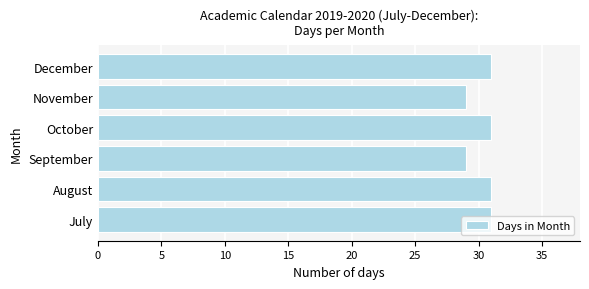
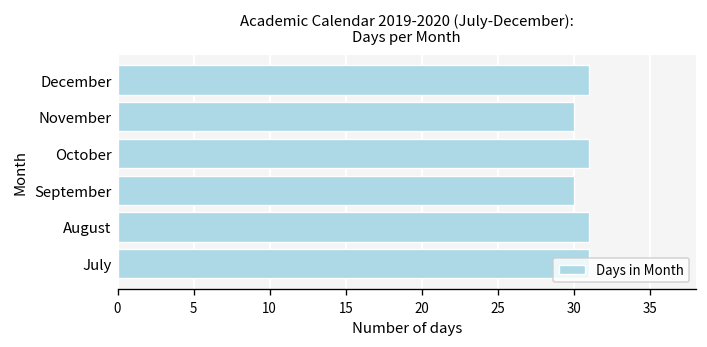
  {
    "December": 31,
-   "November": 29,
+   "November": 30,
    "October": 31,
-   "September": 29,
+   "September": 30,
    "August": 31
  }
